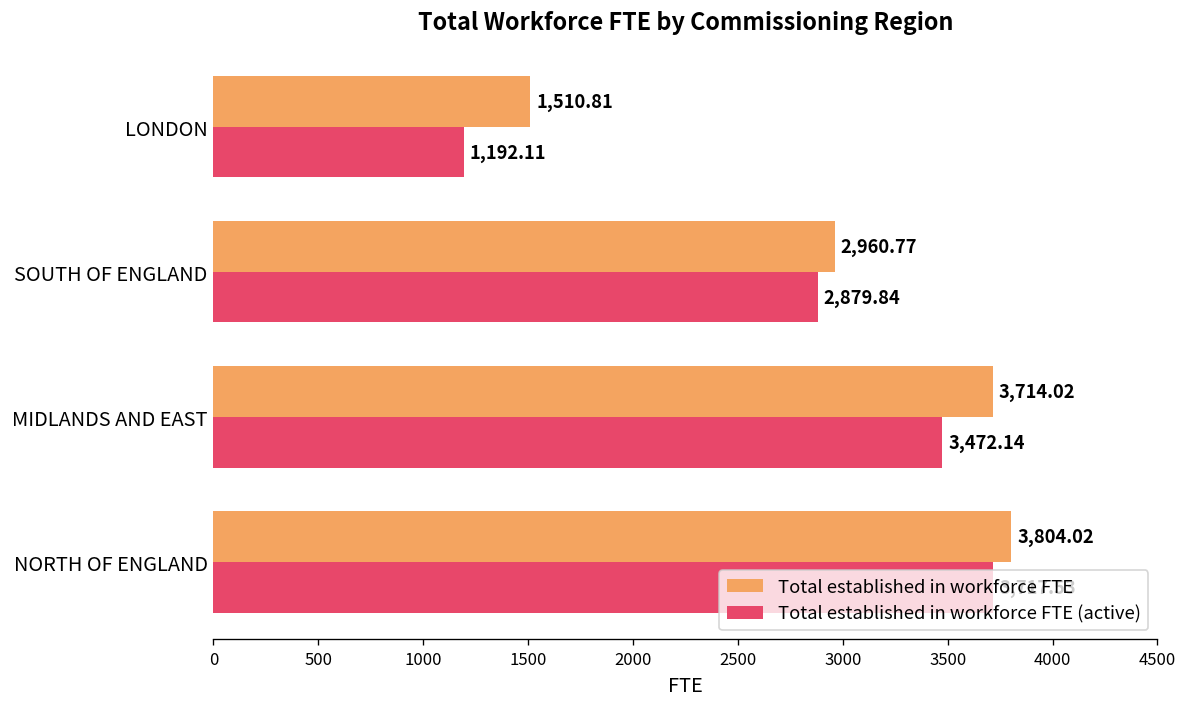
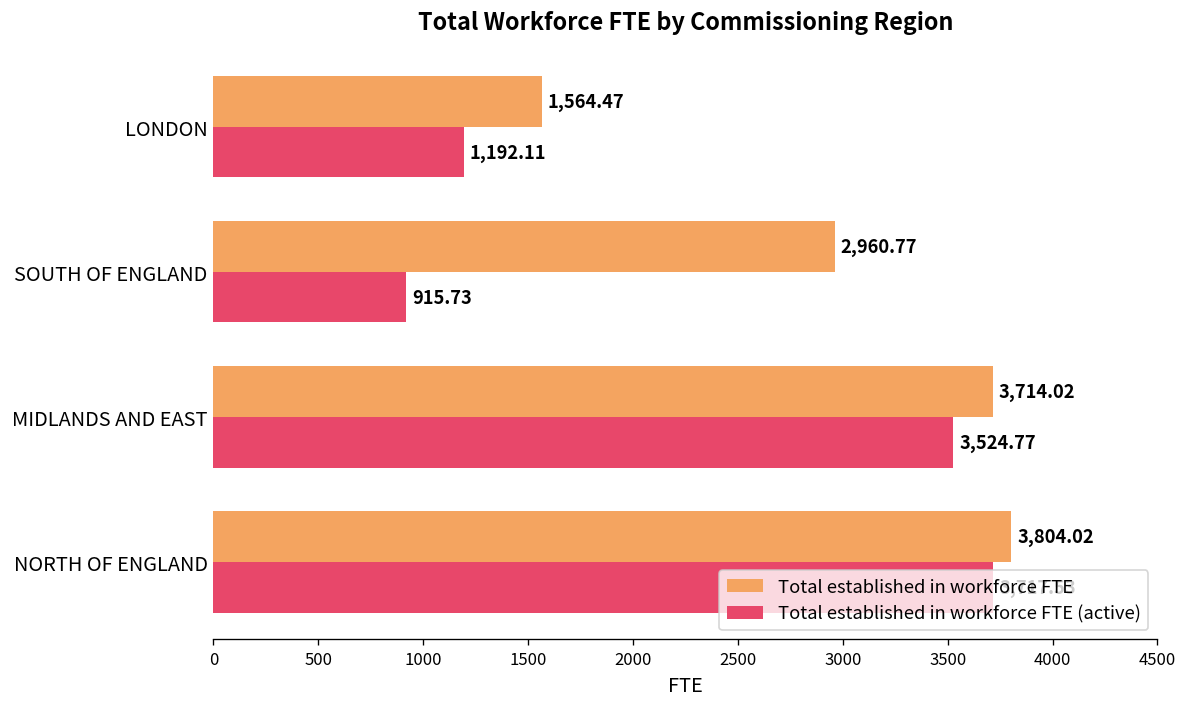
  {
    "Total established in workforce FTE": {
-     "LONDON": "1,510.81",
+     "LONDON": "1,564.47",
      "SOUTH OF ENGLAND": "2,960.77",
      "MIDLANDS AND EAST": "3,714.02",
      "NORTH OF ENGLAND": "3,804.02"
    },
    "Total established in workforce FTE (active)": {
      "LONDON": "1,192.11",
-     "SOUTH OF ENGLAND": "2,879.84",
-     "MIDLANDS AND EAST": "3,472.14"
+     "SOUTH OF ENGLAND": "915.73",
+     "MIDLANDS AND EAST": "3,524.77"
    }
  }
